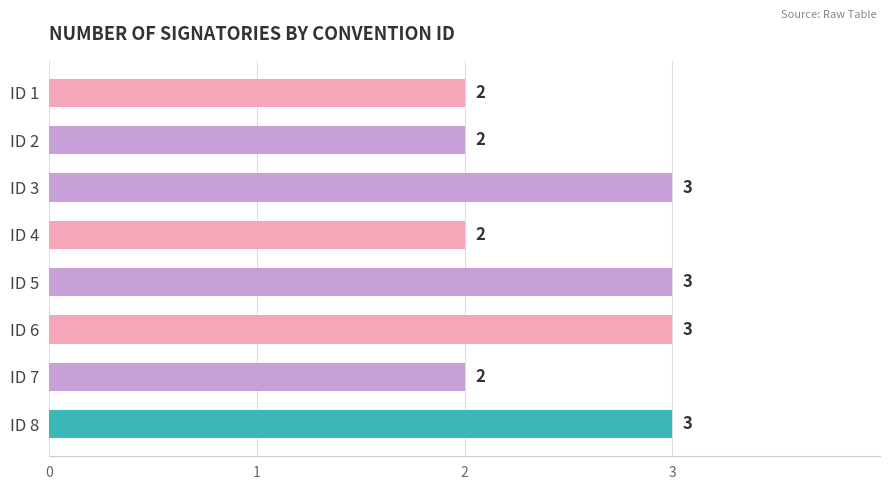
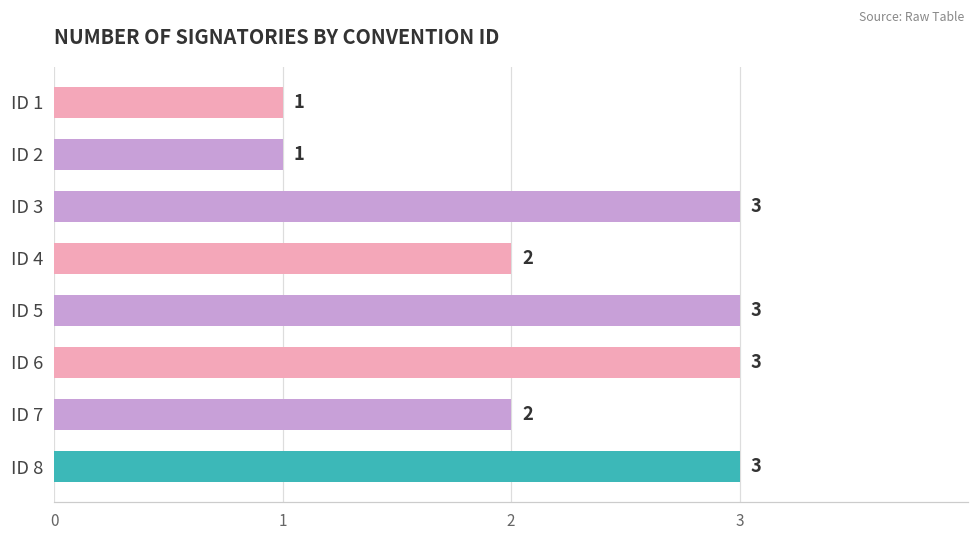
  {
-   "ID 1": 2,
-   "ID 2": 2,
+   "ID 1": 1,
+   "ID 2": 1,
    "ID 3": 3,
    "ID 4": 2,
    "ID 5": 3,
    "ID 6": 3,
    "ID 7": 2,
    "ID 8": 3
  }
